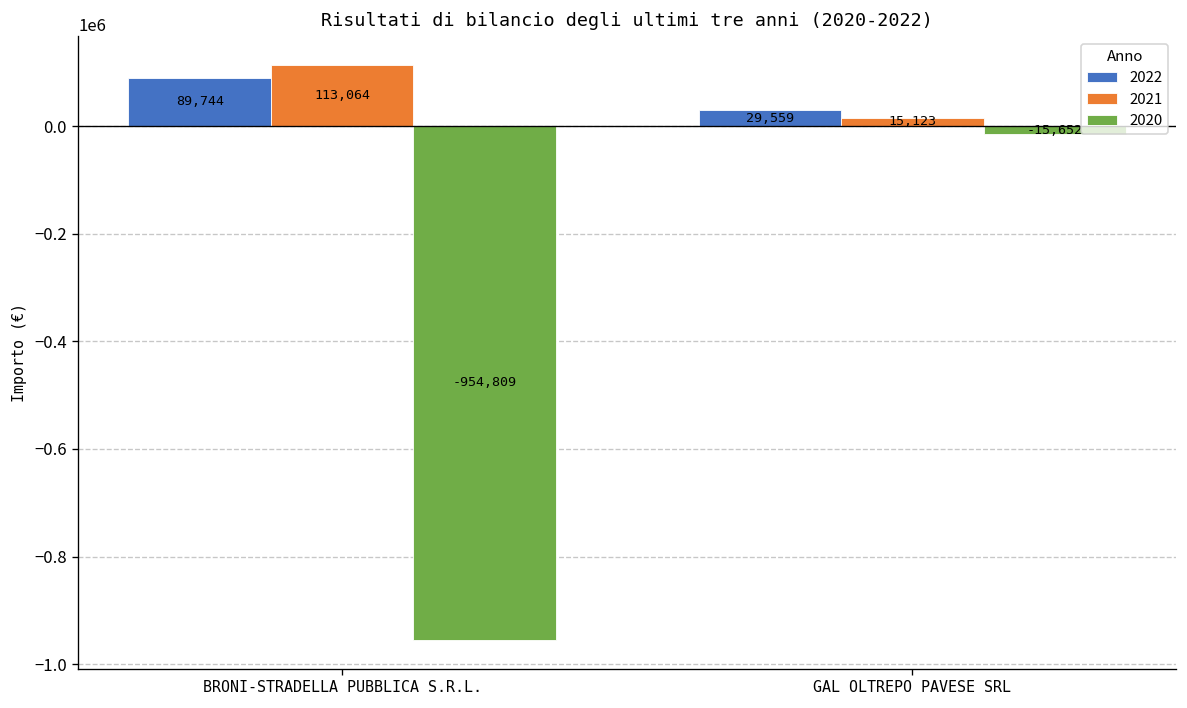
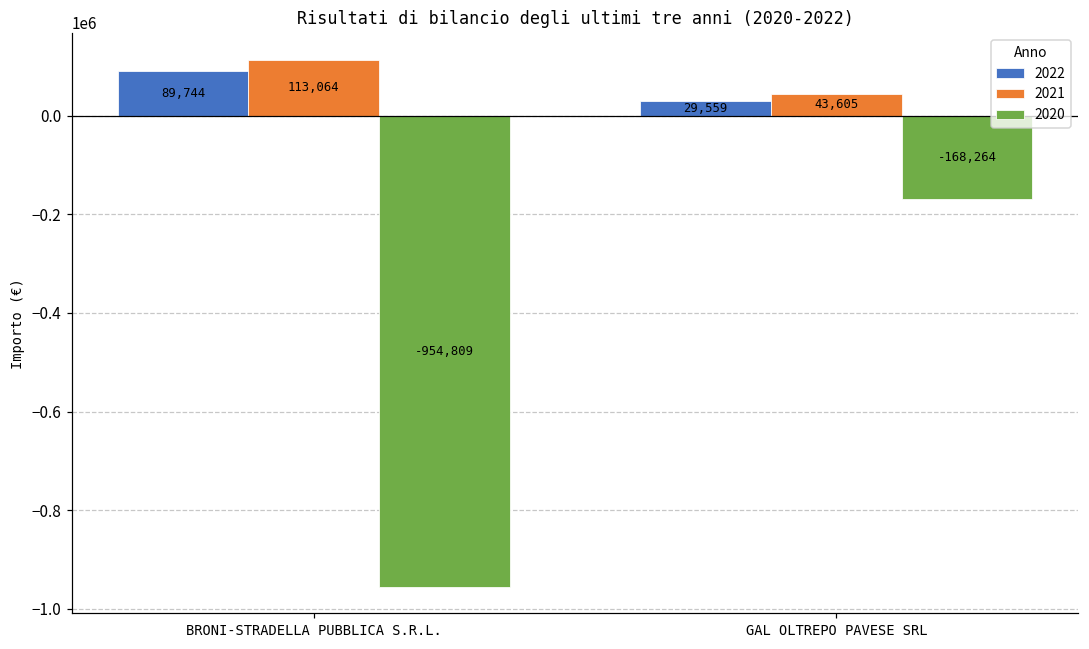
  {
    "2022": {
      "BRONI-STRADELLA PUBBLICA S.R.L.": "89,744",
      "GAL OLTREPO PAVESE SRL": "29,559"
    },
    "2021": {
      "BRONI-STRADELLA PUBBLICA S.R.L.": "113,064",
-     "GAL OLTREPO PAVESE SRL": "15,123"
+     "GAL OLTREPO PAVESE SRL": "43,605"
    },
    "2020": {
      "BRONI-STRADELLA PUBBLICA S.R.L.": "-954,809",
-     "GAL OLTREPO PAVESE SRL": "-15,652"
+     "GAL OLTREPO PAVESE SRL": "-168,264"
    }
  }
